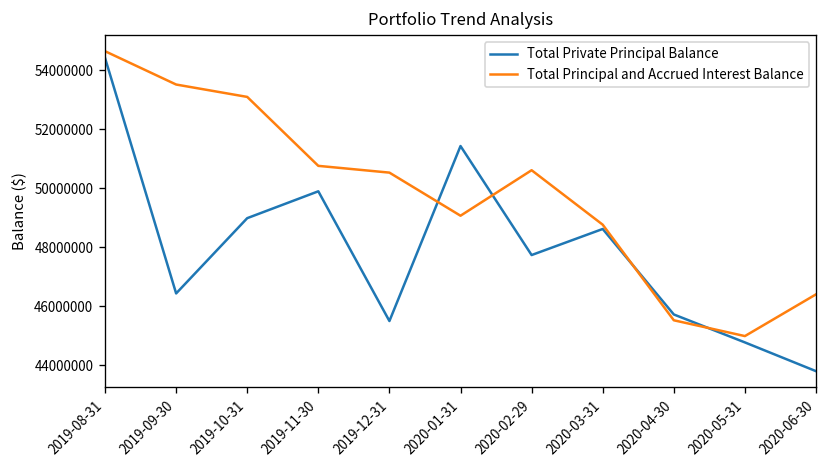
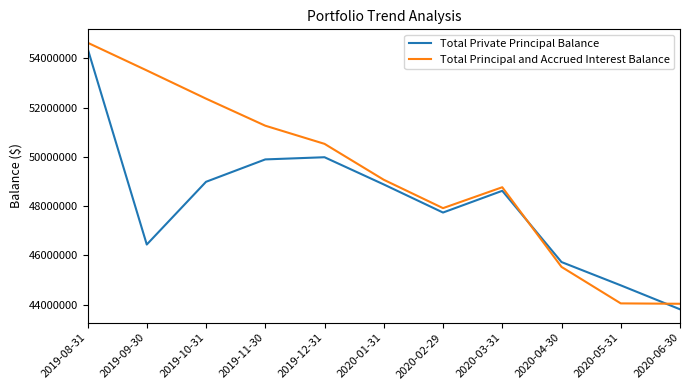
  {
    "Total Private Principal Balance": {
      "2019-08-31": 54400000,
      "2019-09-30": 46400000,
      "2019-10-31": 49000000,
      "2019-11-30": 49900000,
-     "2019-12-31": 45500000,
-     "2020-01-31": 51400000,
+     "2019-12-31": 50000000,
+     "2020-01-31": 48900000,
      "2020-02-29": 47700000,
      "2020-03-31": 48600000,
      "2020-04-30": 45700000,
      "2020-05-31": 44800000,
      "2020-06-30": 43800000
    },
    "Total Principal and Accrued Interest Balance": {
      "2019-08-31": 54600000,
      "2019-09-30": 53500000,
-     "2019-10-31": 53100000,
-     "2019-11-30": 50800000,
+     "2019-10-31": 52400000,
+     "2019-11-30": 51300000,
      "2019-12-31": 50500000,
      "2020-01-31": 49100000,
-     "2020-02-29": 50600000,
+     "2020-02-29": 47900000,
      "2020-03-31": 48800000,
      "2020-04-30": 45500000,
-     "2020-05-31": 45000000,
-     "2020-06-30": 46400000
+     "2020-05-31": 44000000,
+     "2020-06-30": 44000000
    }
  }
